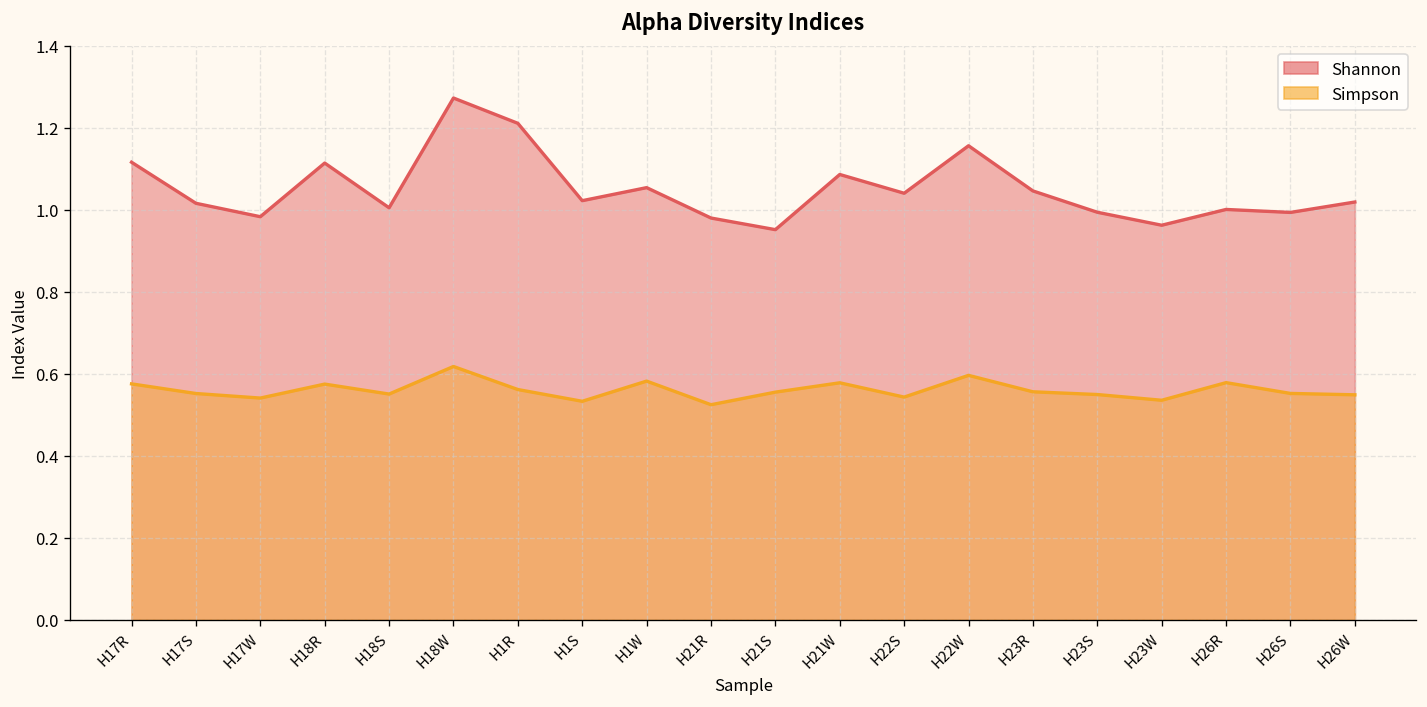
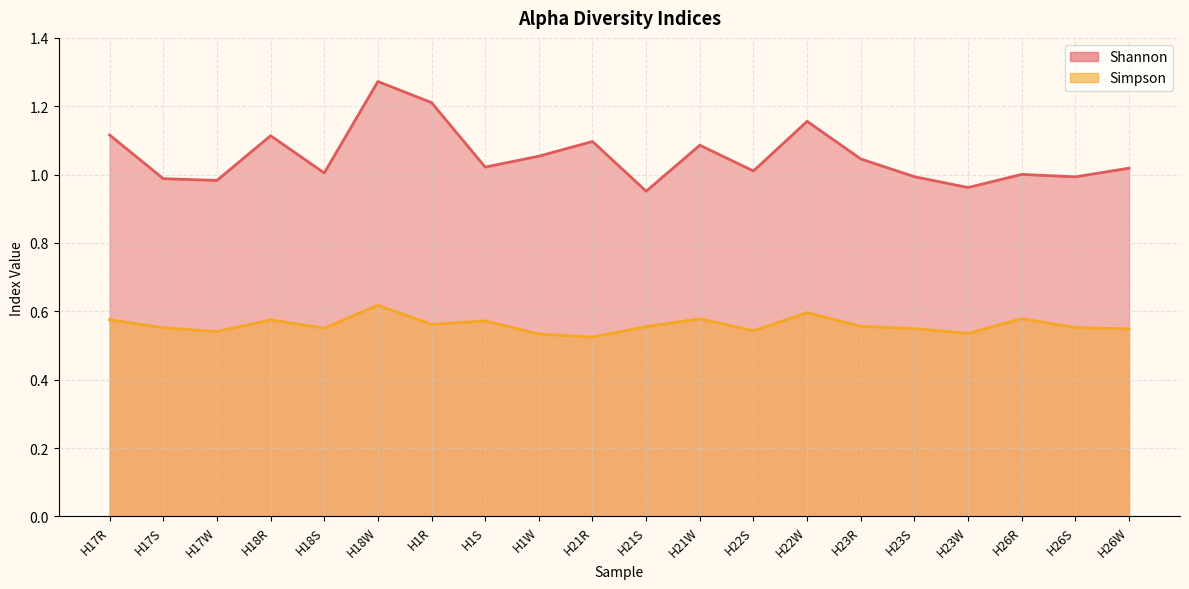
  {
    "Shannon": {
      "H17R": 1.12,
-     "H17S": 1.02,
+     "H17S": 0.99,
      "H17W": 0.98,
      "H18R": 1.11,
      "H18S": 1.00,
      "H18W": 1.27,
      "H1R": 1.21,
      "H1S": 1.02,
      "H1W": 1.05,
-     "H21R": 0.98,
+     "H21R": 1.10,
      "H21S": 0.95,
      "H21W": 1.09,
-     "H22S": 1.04,
+     "H22S": 1.01,
      "H22W": 1.16,
      "H23R": 1.05,
      "H23S": 0.99,
      "H23W": 0.96,
      "H26R": 1.00,
      "H26S": 0.99,
      "H26W": 1.02
    },
    "Simpson": {
      "H17R": 0.58,
      "H17S": 0.55,
      "H17W": 0.54,
      "H18R": 0.57,
      "H18S": 0.55,
      "H18W": 0.62,
      "H1R": 0.56,
-     "H1S": 0.53,
-     "H1W": 0.58,
+     "H1S": 0.57,
+     "H1W": 0.53,
      "H21R": 0.52,
      "H21S": 0.56,
      "H21W": 0.58,
      "H22S": 0.54,
      "H22W": 0.60,
      "H23R": 0.56,
      "H23S": 0.55,
      "H23W": 0.54,
      "H26R": 0.58,
      "H26S": 0.55,
      "H26W": 0.55
    }
  }
